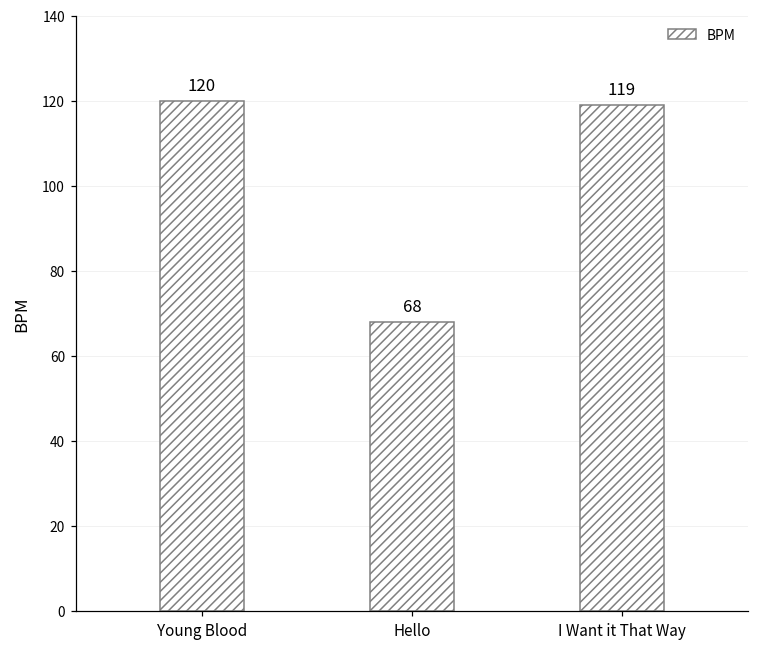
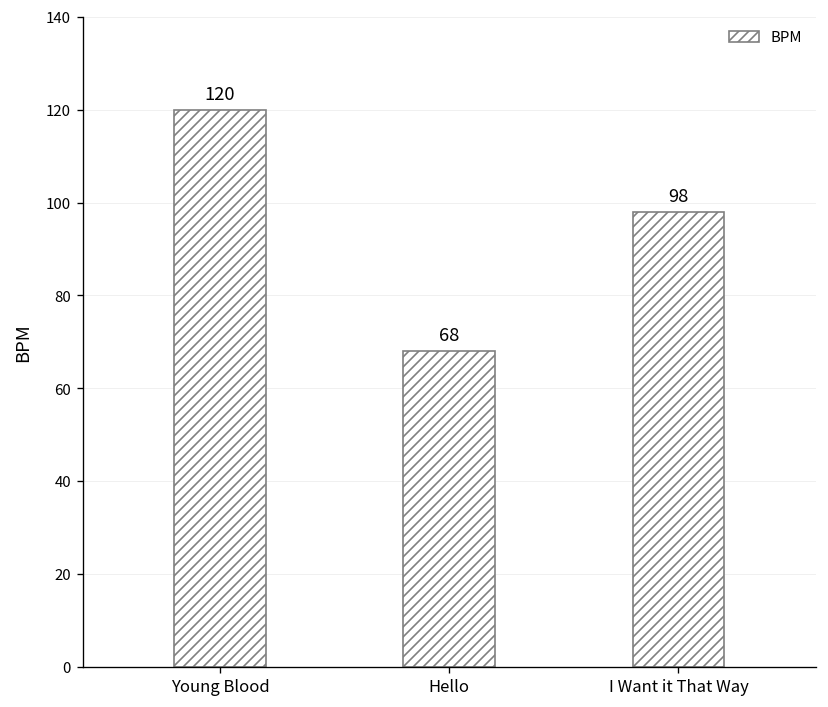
  {
    "Young Blood": 120,
    "Hello": 68,
-   "I Want it That Way": 119
+   "I Want it That Way": 98
  }
